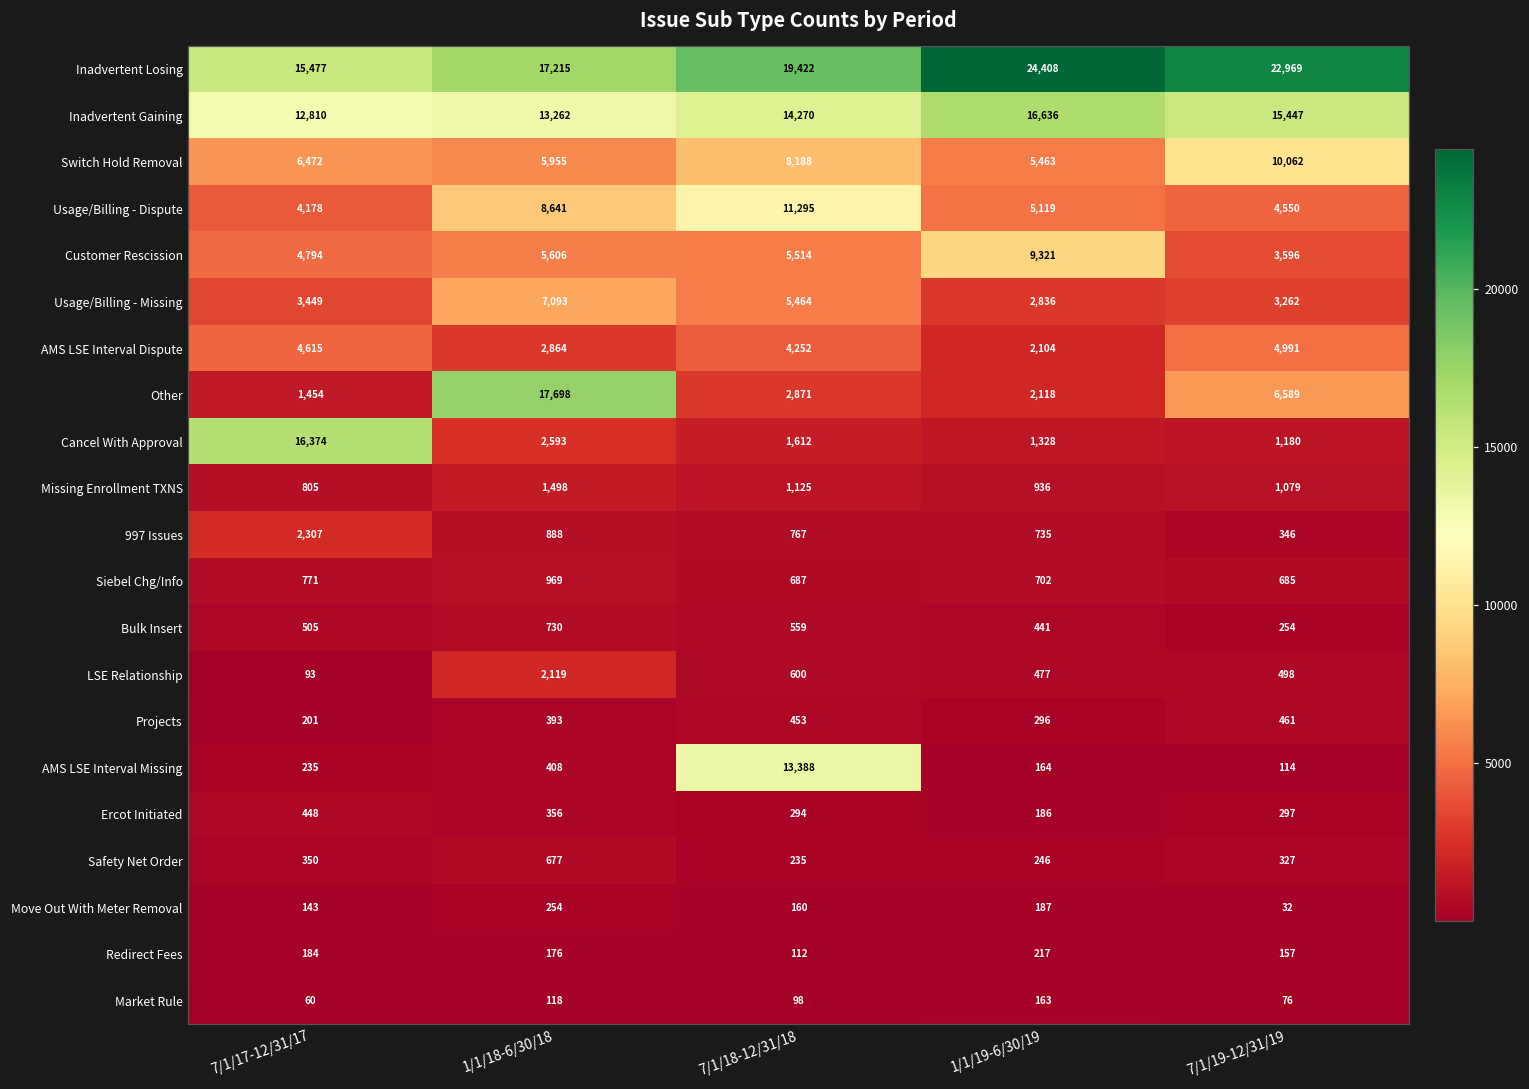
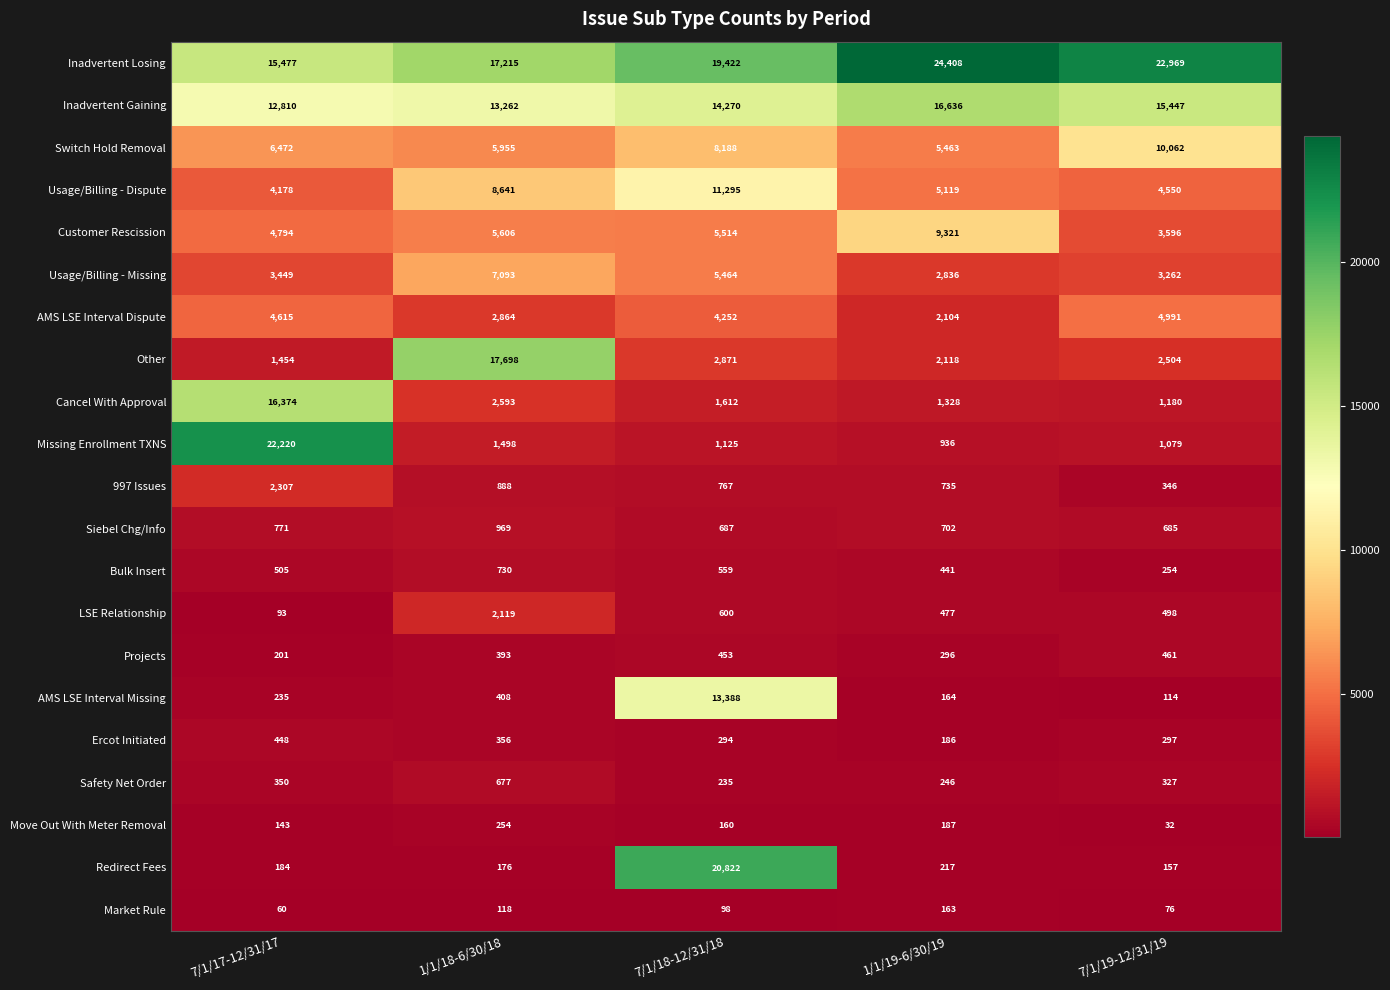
  {
    "Inadvertent Losing": {
      "7/1/17-12/31/17": "15,477",
      "1/1/18-6/30/18": "17,215",
      "7/1/18-12/31/18": "19,422",
      "1/1/19-6/30/19": "24,408",
      "7/1/19-12/31/19": "22,969"
    },
    "Inadvertent Gaining": {
      "7/1/17-12/31/17": "12,810",
      "1/1/18-6/30/18": "13,262",
      "7/1/18-12/31/18": "14,270",
      "1/1/19-6/30/19": "16,636",
      "7/1/19-12/31/19": "15,447"
    },
    "Switch Hold Removal": {
      "7/1/17-12/31/17": "6,472",
      "1/1/18-6/30/18": "5,955",
      "7/1/18-12/31/18": "8,188",
      "1/1/19-6/30/19": "5,463",
      "7/1/19-12/31/19": "10,062"
    },
    "Usage/Billing - Dispute": {
      "7/1/17-12/31/17": "4,178",
      "1/1/18-6/30/18": "8,641",
      "7/1/18-12/31/18": "11,295",
      "1/1/19-6/30/19": "5,119",
      "7/1/19-12/31/19": "4,550"
    },
    "Customer Rescission": {
      "7/1/17-12/31/17": "4,794",
      "1/1/18-6/30/18": "5,606",
      "7/1/18-12/31/18": "5,514",
      "1/1/19-6/30/19": "9,321",
      "7/1/19-12/31/19": "3,596"
    },
    "Usage/Billing - Missing": {
      "7/1/17-12/31/17": "3,449",
      "1/1/18-6/30/18": "7,093",
      "7/1/18-12/31/18": "5,464",
      "1/1/19-6/30/19": "2,836",
      "7/1/19-12/31/19": "3,262"
    },
    "AMS LSE Interval Dispute": {
      "7/1/17-12/31/17": "4,615",
      "1/1/18-6/30/18": "2,864",
      "7/1/18-12/31/18": "4,252",
      "1/1/19-6/30/19": "2,104",
      "7/1/19-12/31/19": "4,991"
    },
    "Other": {
      "7/1/17-12/31/17": "1,454",
      "1/1/18-6/30/18": "17,698",
      "7/1/18-12/31/18": "2,871",
      "1/1/19-6/30/19": "2,118",
-     "7/1/19-12/31/19": "6,589"
+     "7/1/19-12/31/19": "2,504"
    },
    "Cancel With Approval": {
      "7/1/17-12/31/17": "16,374",
      "1/1/18-6/30/18": "2,593",
      "7/1/18-12/31/18": "1,612",
      "1/1/19-6/30/19": "1,328",
      "7/1/19-12/31/19": "1,180"
    },
    "Missing Enrollment TXNS": {
-     "7/1/17-12/31/17": "805",
+     "7/1/17-12/31/17": "22,220",
      "1/1/18-6/30/18": "1,498",
      "7/1/18-12/31/18": "1,125",
      "1/1/19-6/30/19": "936",
      "7/1/19-12/31/19": "1,079"
    },
    "997 Issues": {
      "7/1/17-12/31/17": "2,307",
      "1/1/18-6/30/18": "888",
      "7/1/18-12/31/18": "767",
      "1/1/19-6/30/19": "735",
      "7/1/19-12/31/19": "346"
    },
    "Siebel Chg/Info": {
      "7/1/17-12/31/17": "771",
      "1/1/18-6/30/18": "969",
      "7/1/18-12/31/18": "687",
      "1/1/19-6/30/19": "702",
      "7/1/19-12/31/19": "685"
    },
    "Bulk Insert": {
      "7/1/17-12/31/17": "505",
      "1/1/18-6/30/18": "730",
      "7/1/18-12/31/18": "559",
      "1/1/19-6/30/19": "441",
      "7/1/19-12/31/19": "254"
    },
    "LSE Relationship": {
      "7/1/17-12/31/17": "93",
      "1/1/18-6/30/18": "2,119",
      "7/1/18-12/31/18": "600",
      "1/1/19-6/30/19": "477",
      "7/1/19-12/31/19": "498"
    },
    "Projects": {
      "7/1/17-12/31/17": "201",
      "1/1/18-6/30/18": "393",
      "7/1/18-12/31/18": "453",
      "1/1/19-6/30/19": "296",
      "7/1/19-12/31/19": "461"
    },
    "AMS LSE Interval Missing": {
      "7/1/17-12/31/17": "235",
      "1/1/18-6/30/18": "408",
      "7/1/18-12/31/18": "13,388",
      "1/1/19-6/30/19": "164",
      "7/1/19-12/31/19": "114"
    },
    "Ercot Initiated": {
      "7/1/17-12/31/17": "448",
      "1/1/18-6/30/18": "356",
      "7/1/18-12/31/18": "294",
      "1/1/19-6/30/19": "186",
      "7/1/19-12/31/19": "297"
    },
    "Safety Net Order": {
      "7/1/17-12/31/17": "350",
      "1/1/18-6/30/18": "677",
      "7/1/18-12/31/18": "235",
      "1/1/19-6/30/19": "246",
      "7/1/19-12/31/19": "327"
    },
    "Move Out With Meter Removal": {
      "7/1/17-12/31/17": "143",
      "1/1/18-6/30/18": "254",
      "7/1/18-12/31/18": "160",
      "1/1/19-6/30/19": "187",
      "7/1/19-12/31/19": "32"
    },
    "Redirect Fees": {
      "7/1/17-12/31/17": "184",
      "1/1/18-6/30/18": "176",
-     "7/1/18-12/31/18": "112",
+     "7/1/18-12/31/18": "20,822",
      "1/1/19-6/30/19": "217",
      "7/1/19-12/31/19": "157"
    },
    "Market Rule": {
      "7/1/17-12/31/17": "60",
      "1/1/18-6/30/18": "118",
      "7/1/18-12/31/18": "98",
      "1/1/19-6/30/19": "163",
      "7/1/19-12/31/19": "76"
    }
  }
